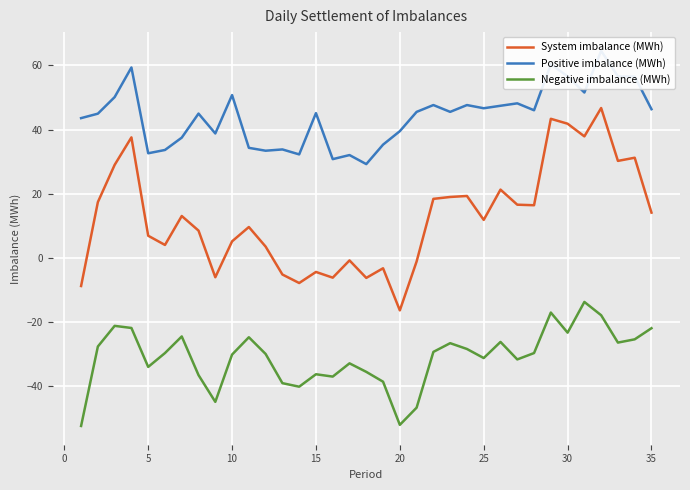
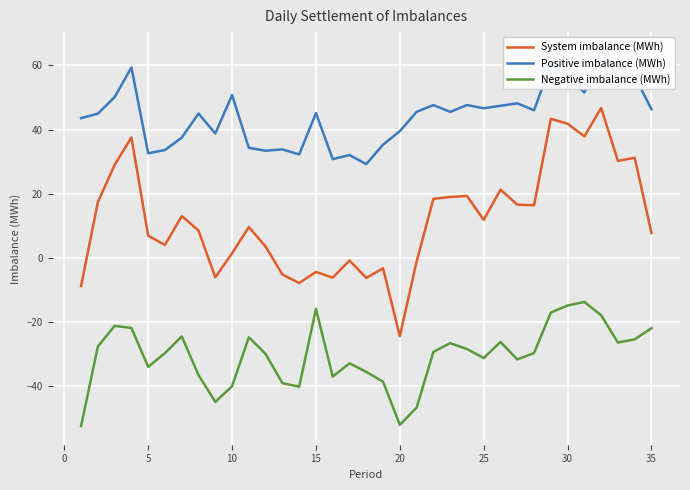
  {
    "System imbalance (MWh)": {
      "5": 7,
-     "10": 5,
+     "10": 1,
      "15": -4,
-     "20": -16,
+     "20": -24,
      "25": 12,
      "30": 42,
-     "35": 14
+     "35": 8
    },
    "Positive imbalance (MWh)": {
      "5": 33,
      "10": 51,
      "15": 45,
      "20": 40,
      "25": 47,
      "35": 46
    },
    "Negative imbalance (MWh)": {
      "5": -34,
-     "10": -30,
-     "15": -36,
+     "10": -40,
+     "15": -16,
      "20": -52,
      "25": -31,
-     "30": -23,
+     "30": -15,
      "35": -22
    }
  }
